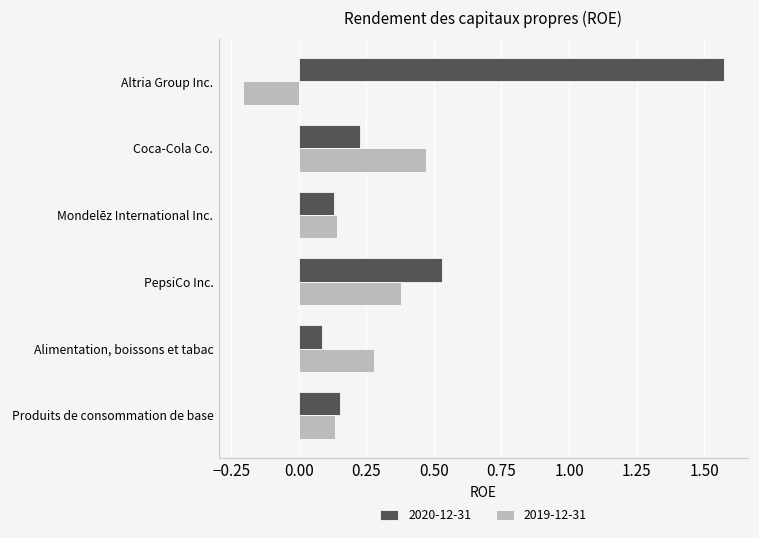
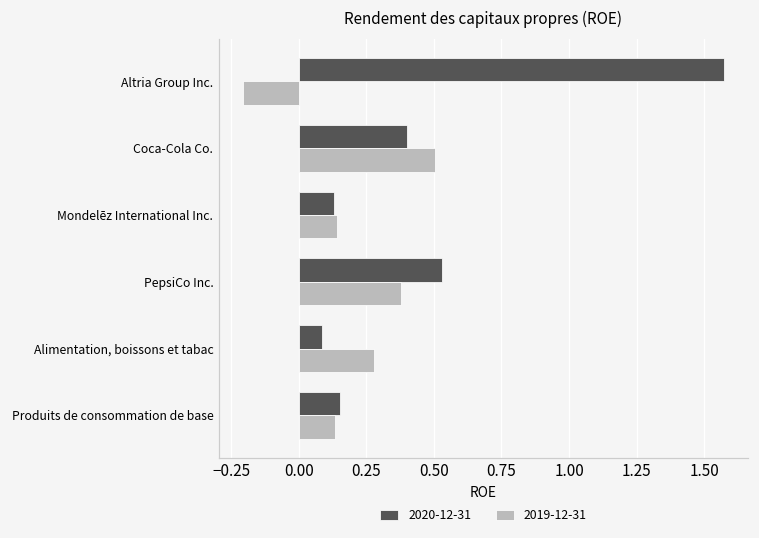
  {
    "2020-12-31": {
      "Altria Group Inc.": 1.57,
-     "Coca-Cola Co.": 0.22,
+     "Coca-Cola Co.": 0.40,
      "Mondelēz International Inc.": 0.13,
      "PepsiCo Inc.": 0.53,
      "Alimentation, boissons et tabac": 0.09,
      "Produits de consommation de base": 0.15
    },
    "2019-12-31": {
      "Altria Group Inc.": -0.21,
-     "Coca-Cola Co.": 0.47,
+     "Coca-Cola Co.": 0.51,
      "Mondelēz International Inc.": 0.14,
      "PepsiCo Inc.": 0.38,
      "Alimentation, boissons et tabac": 0.28,
      "Produits de consommation de base": 0.13
    }
  }
